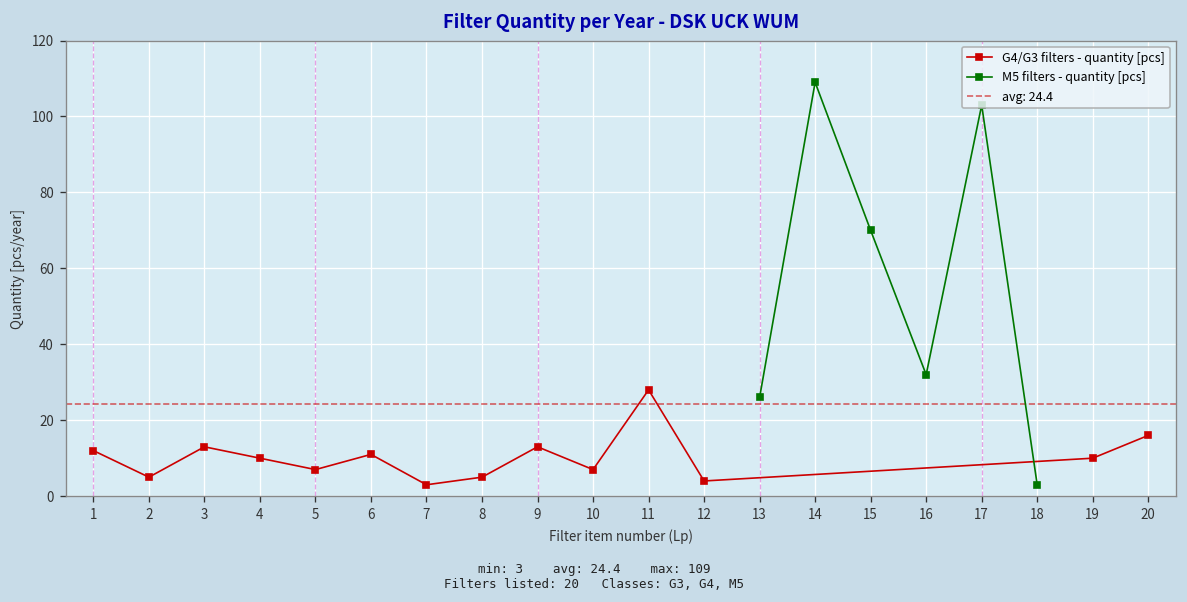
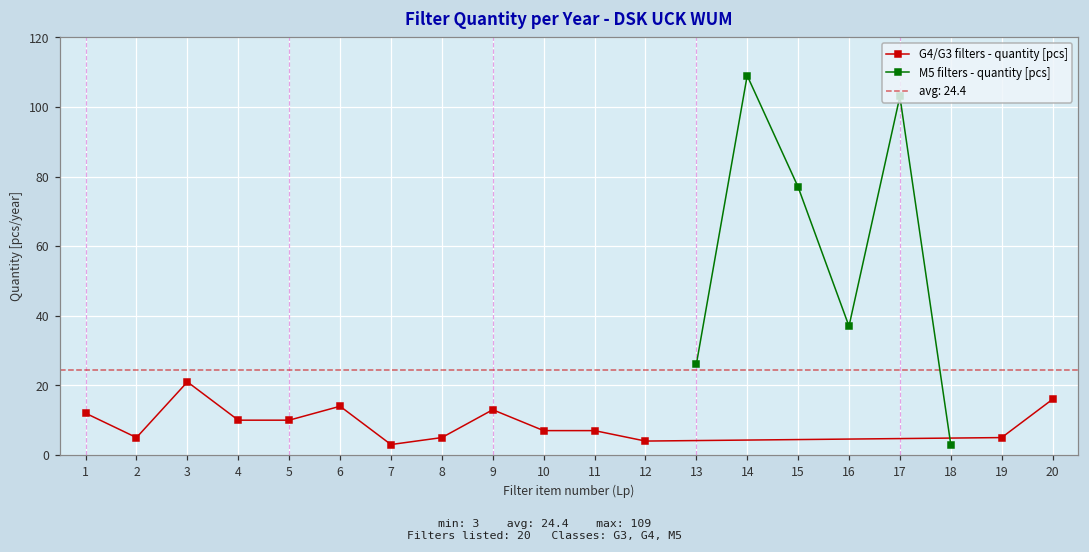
  {
    "G4/G3 filters - quantity [pcs]": {
      "1": 12,
      "2": 5,
-     "3": 13,
+     "3": 21,
      "4": 10,
-     "5": 7,
-     "6": 11,
+     "5": 10,
+     "6": 14,
      "7": 3,
      "8": 5,
      "9": 13,
      "10": 7,
-     "11": 28,
+     "11": 7,
      "12": 4,
-     "19": 10,
+     "19": 5,
      "20": 16
    },
    "M5 filters - quantity [pcs]": {
      "13": 26,
      "14": 109,
-     "15": 70,
-     "16": 32,
+     "15": 77,
+     "16": 37,
      "18": 3
    }
  }
